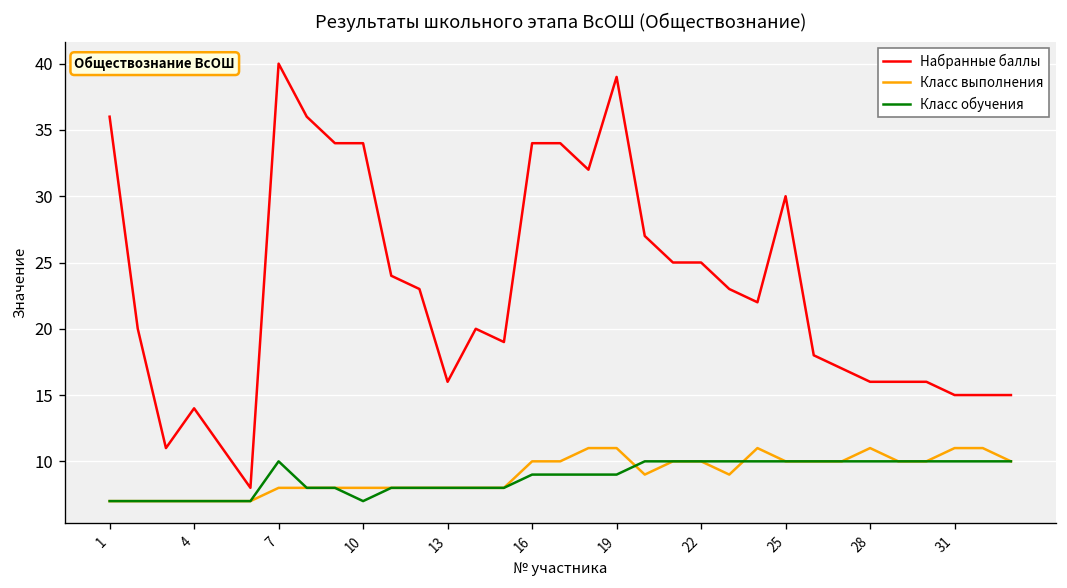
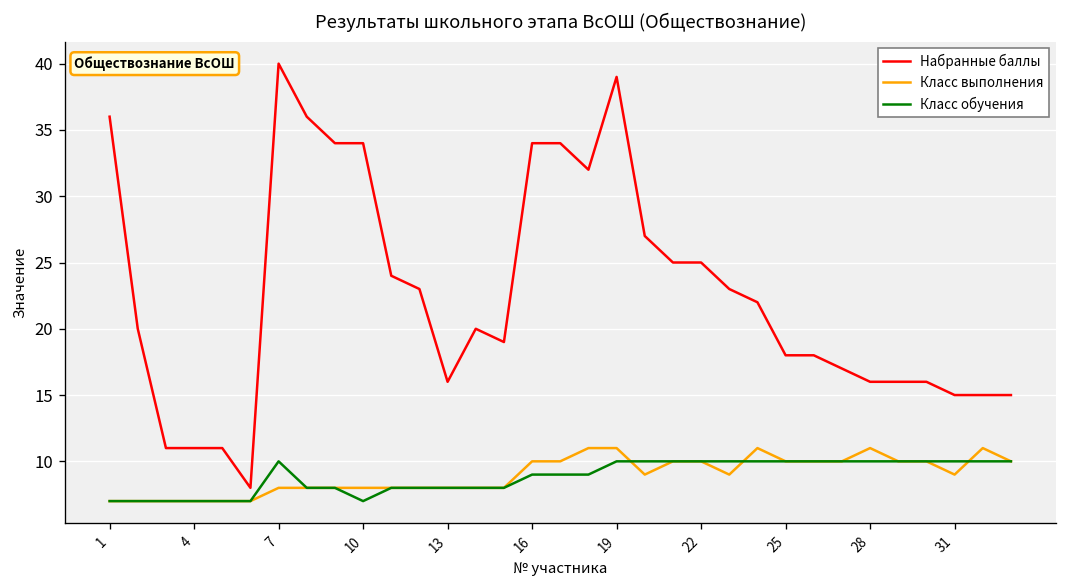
  {
    "Набранные баллы": {
      "1": 36,
-     "4": 14,
+     "4": 11,
      "7": 40,
      "10": 34,
      "13": 16,
      "16": 34,
      "19": 39,
      "22": 25,
-     "25": 30,
+     "25": 18,
      "28": 16,
      "31": 15
    },
    "Класс выполнения": {
      "7": 8,
      "10": 8,
      "16": 10,
      "19": 11,
      "28": 11,
-     "31": 11
+     "31": 9
    },
    "Класс обучения": {
      "7": 10,
      "10": 7,
      "16": 9,
-     "19": 9,
+     "19": 10,
      "28": 10,
      "31": 10
    }
  }
